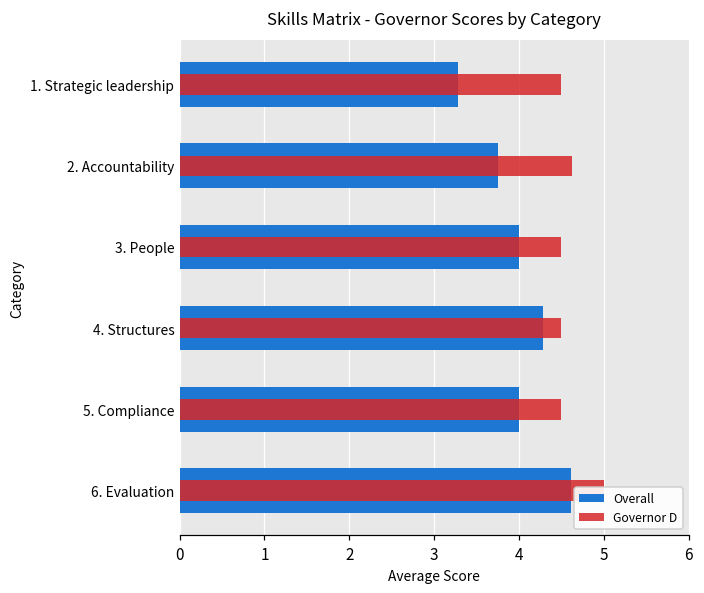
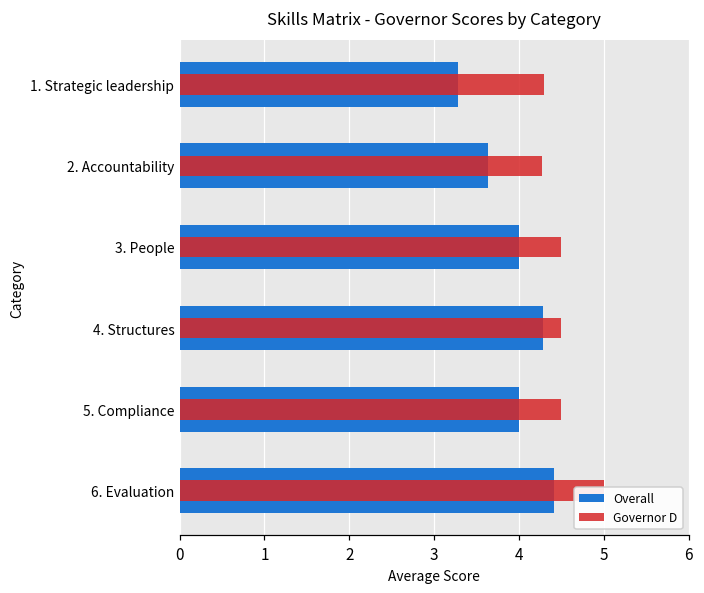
  {
    "Overall": {
-     "2. Accountability": 3.8,
-     "6. Evaluation": 4.6
+     "2. Accountability": 3.6,
+     "6. Evaluation": 4.4
    },
    "Governor D": {
-     "1. Strategic leadership": 4.5,
-     "2. Accountability": 4.6,
+     "1. Strategic leadership": 4.3,
+     "2. Accountability": 4.3,
      "3. People": 4.5,
      "4. Structures": 4.5,
      "5. Compliance": 4.5,
      "6. Evaluation": 5.0
    }
  }
